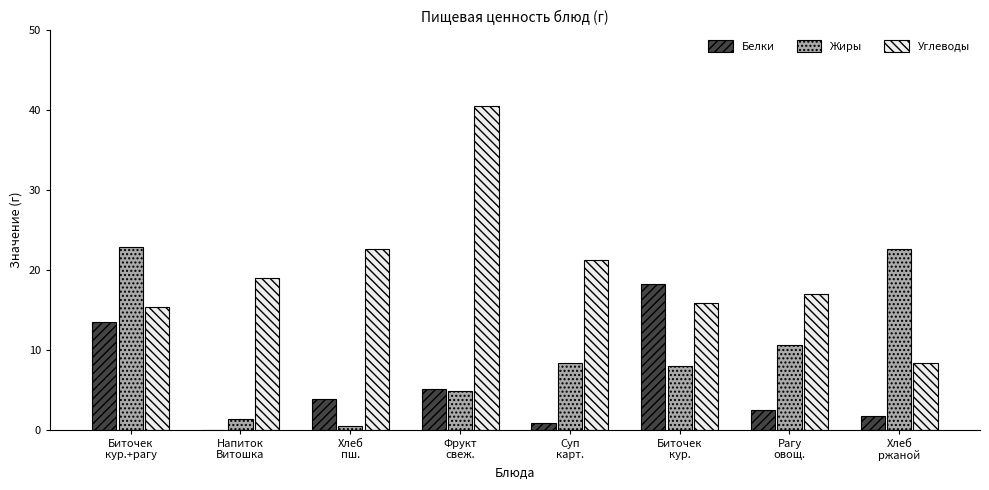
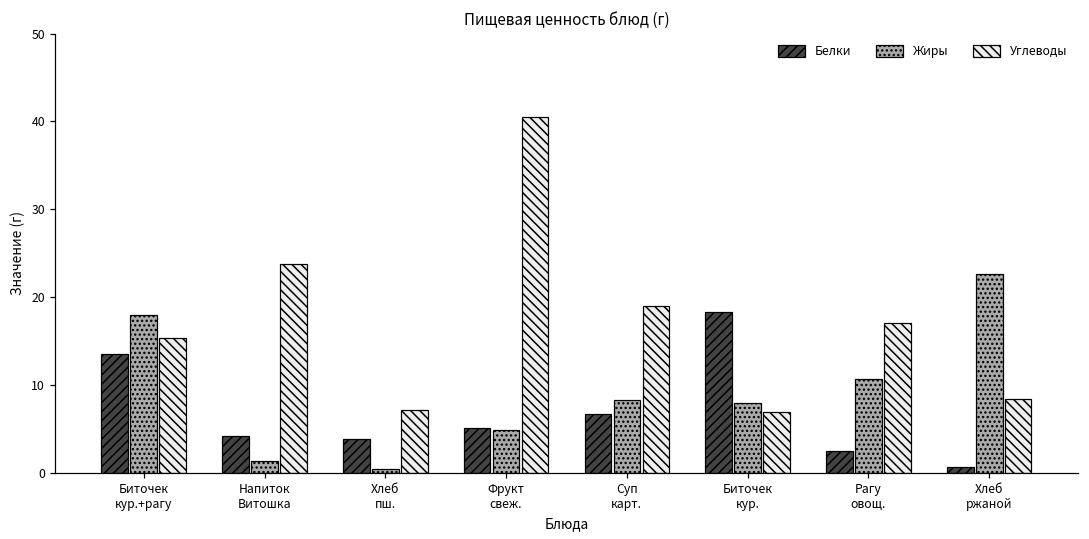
  {
    "Белки": {
      "Биточек кур.+рагу": 13,
-     "Напиток Витошка": 0,
+     "Напиток Витошка": 4,
      "Хлеб пш.": 4,
      "Фрукт свеж.": 5,
-     "Суп карт.": 1,
+     "Суп карт.": 7,
      "Биточек кур.": 18,
      "Рагу овощ.": 3,
-     "Хлеб ржаной": 2
+     "Хлеб ржаной": 1
    },
    "Жиры": {
-     "Биточек кур.+рагу": 23,
+     "Биточек кур.+рагу": 18,
      "Напиток Витошка": 1,
      "Хлеб пш.": 0,
      "Фрукт свеж.": 5,
      "Суп карт.": 8,
      "Биточек кур.": 8,
      "Рагу овощ.": 11,
      "Хлеб ржаной": 23
    },
    "Углеводы": {
      "Биточек кур.+рагу": 15,
-     "Напиток Витошка": 19,
-     "Хлеб пш.": 23,
+     "Напиток Витошка": 24,
+     "Хлеб пш.": 7,
      "Фрукт свеж.": 41,
-     "Суп карт.": 21,
-     "Биточек кур.": 16,
+     "Суп карт.": 19,
+     "Биточек кур.": 7,
      "Рагу овощ.": 17,
      "Хлеб ржаной": 8
    }
  }
